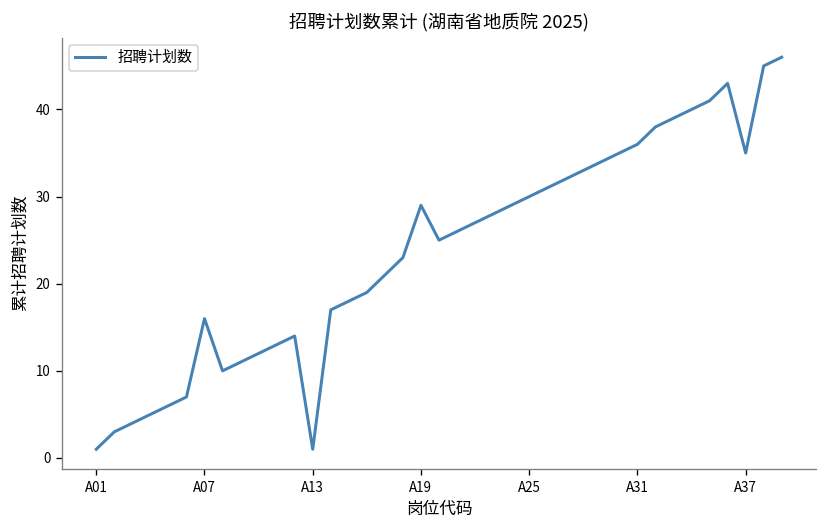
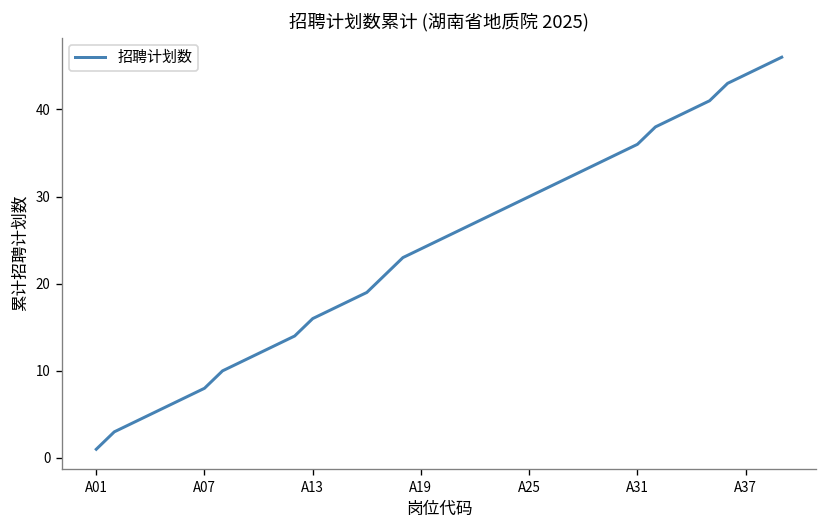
  {
    "A01": 1,
-   "A07": 16,
-   "A13": 1,
-   "A19": 29,
+   "A07": 8,
+   "A13": 16,
+   "A19": 24,
    "A25": 30,
    "A31": 36,
-   "A37": 35
+   "A37": 44
  }
